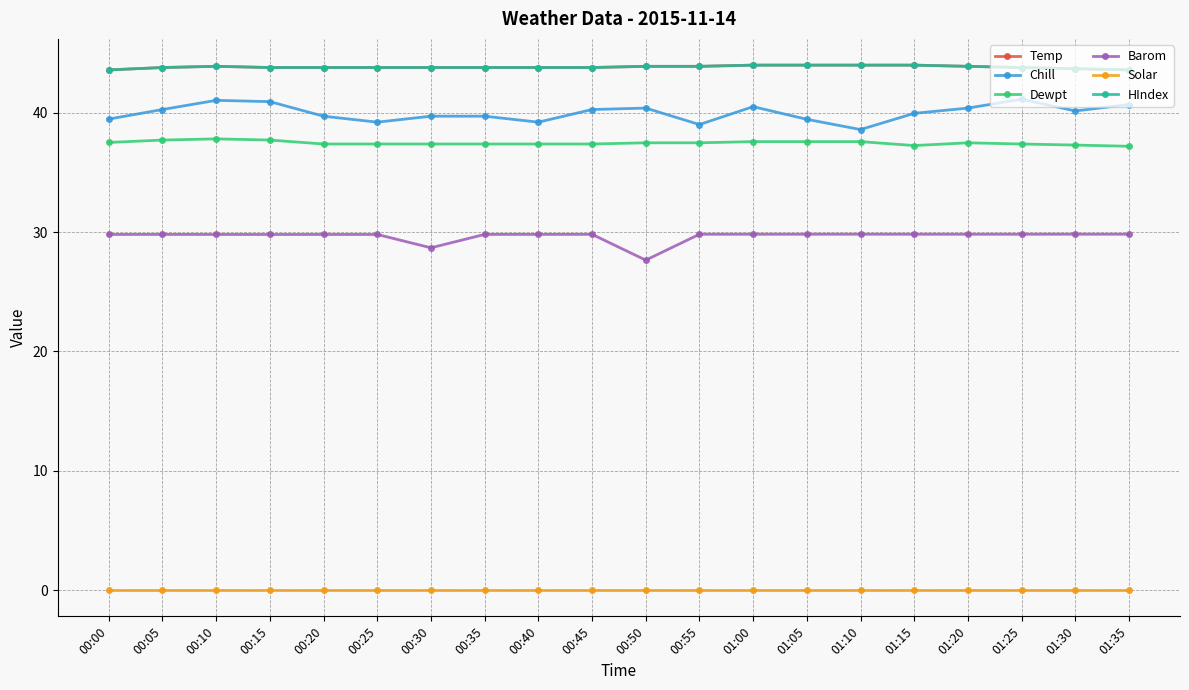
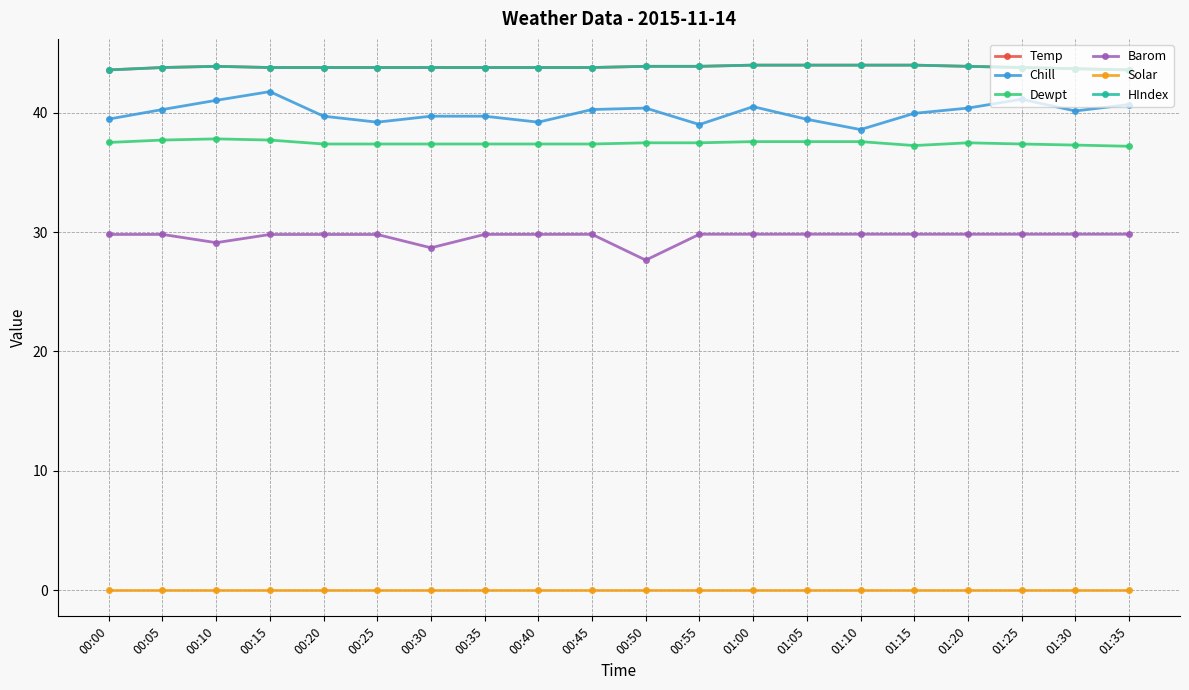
  {
    "Chill": {
      "00:00": 39.5,
      "00:05": 40.3,
      "00:10": 41.1,
-     "00:15": 40.9,
+     "00:15": 41.8,
      "00:20": 39.7,
      "00:25": 39.2,
      "00:30": 39.7,
      "00:35": 39.7,
      "00:40": 39.2,
      "00:45": 40.3,
      "00:50": 40.4,
      "00:55": 39.0,
      "01:00": 40.5,
      "01:05": 39.5,
      "01:10": 38.6,
      "01:15": 40.0,
      "01:20": 40.4,
      "01:30": 40.2
    },
    "Barom": {
      "00:00": 29.8,
      "00:05": 29.8,
-     "00:10": 29.8,
+     "00:10": 29.1,
      "00:15": 29.8,
      "00:20": 29.8,
      "00:25": 29.8,
      "00:30": 28.7,
      "00:35": 29.8,
      "00:40": 29.8,
      "00:45": 29.8,
      "00:50": 27.7,
      "00:55": 29.8,
      "01:00": 29.8,
      "01:05": 29.8,
      "01:10": 29.8,
      "01:15": 29.8,
      "01:20": 29.8,
      "01:25": 29.8,
      "01:30": 29.8,
      "01:35": 29.8
    },
    "Solar": {
      "00:00": 0.0,
      "00:05": 0.0,
      "00:10": 0.0,
      "00:15": 0.0,
      "00:20": 0.0,
      "00:25": 0.0,
      "00:30": 0.0,
      "00:35": 0.0,
      "00:40": 0.0,
      "00:45": 0.0,
      "00:50": 0.0,
      "00:55": 0.0,
      "01:00": 0.0,
      "01:05": 0.0,
      "01:10": 0.0,
      "01:15": 0.0,
      "01:20": 0.0,
      "01:25": 0.0,
      "01:30": 0.0,
      "01:35": 0.0
    }
  }
